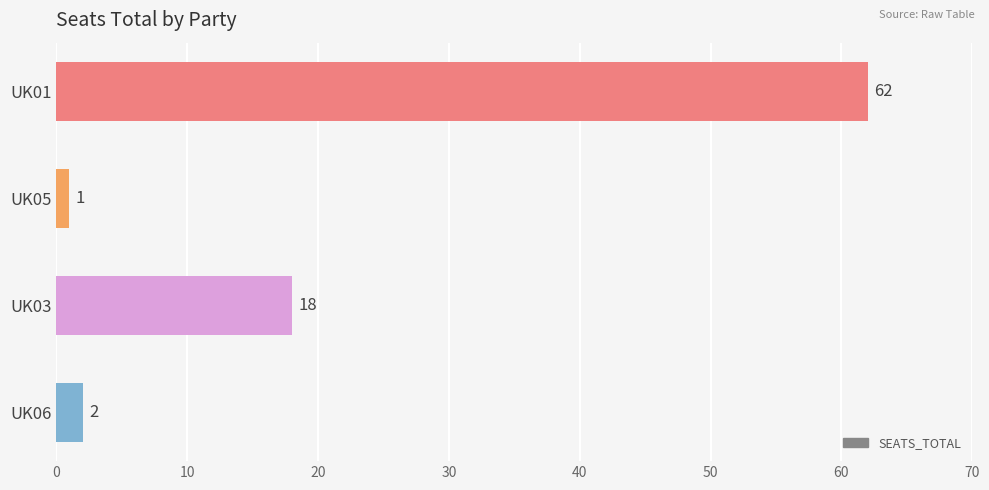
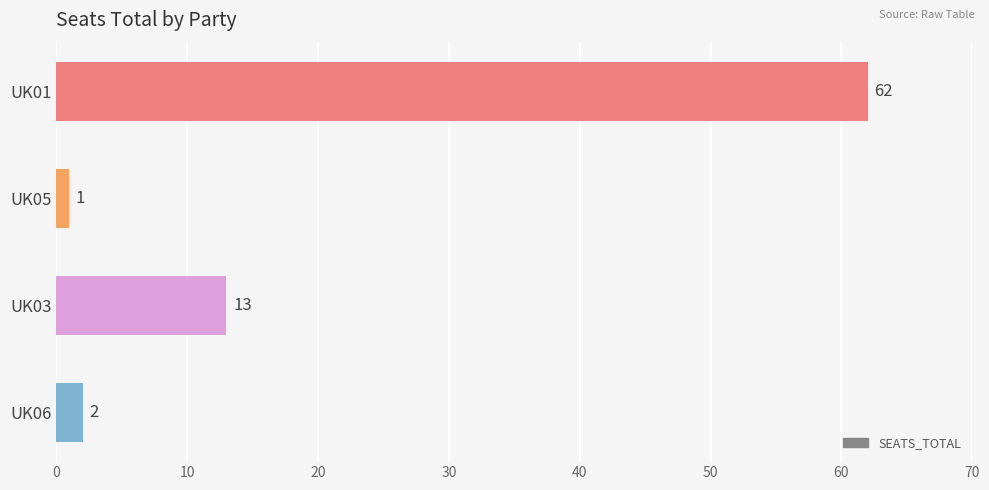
  {
    "UK01": 62,
    "UK05": 1,
-   "UK03": 18,
+   "UK03": 13,
    "UK06": 2
  }
